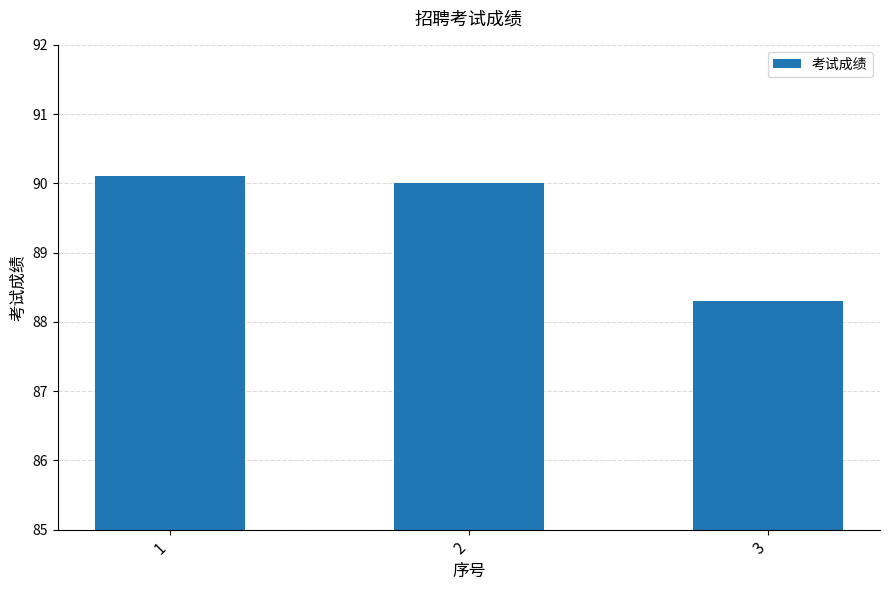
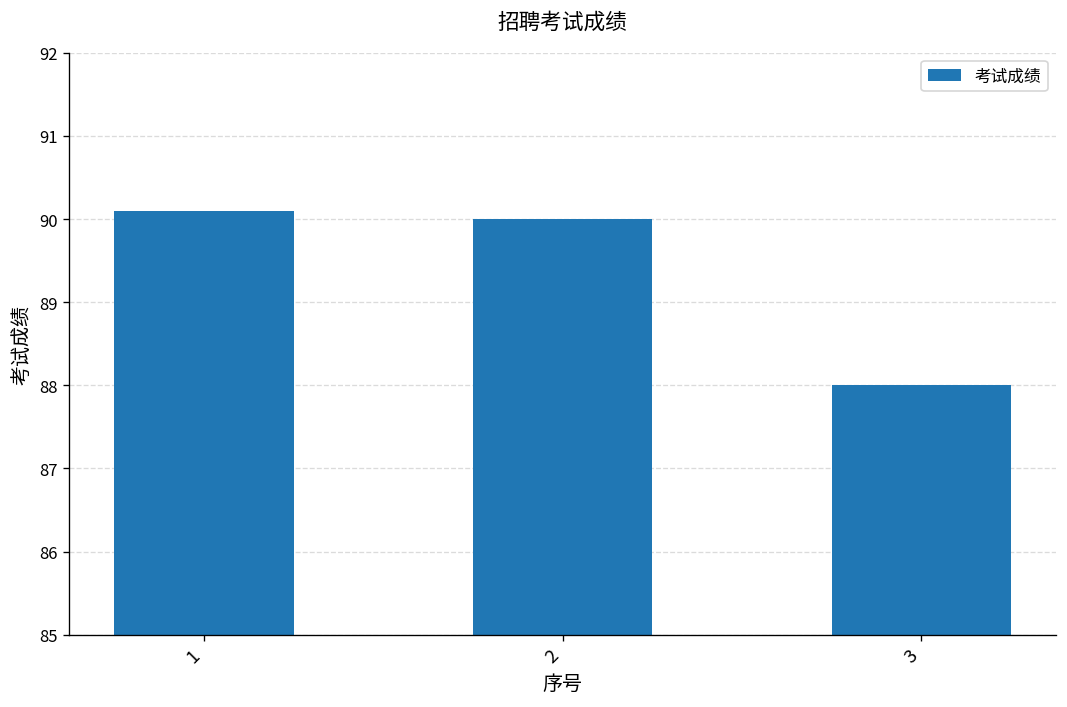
  {
    "1": 90.1,
    "2": 90.0,
-   "3": 88.3
+   "3": 88.0
  }
